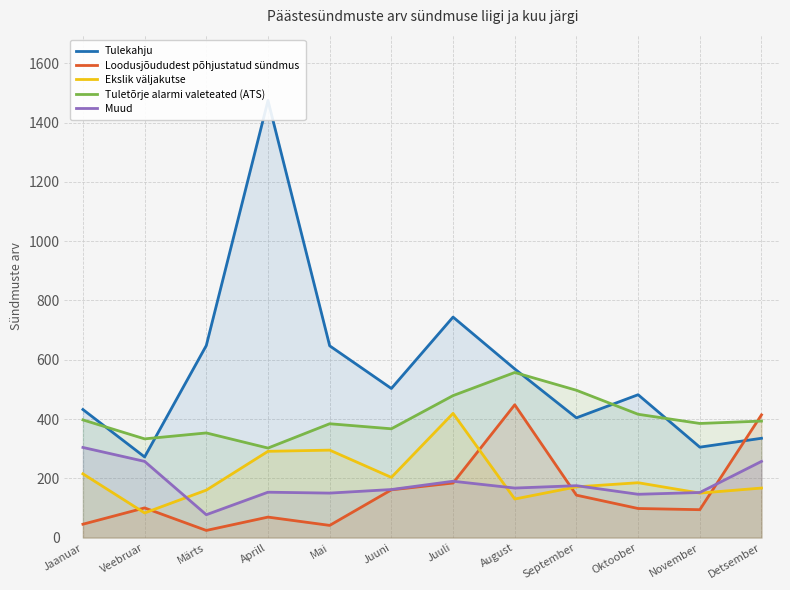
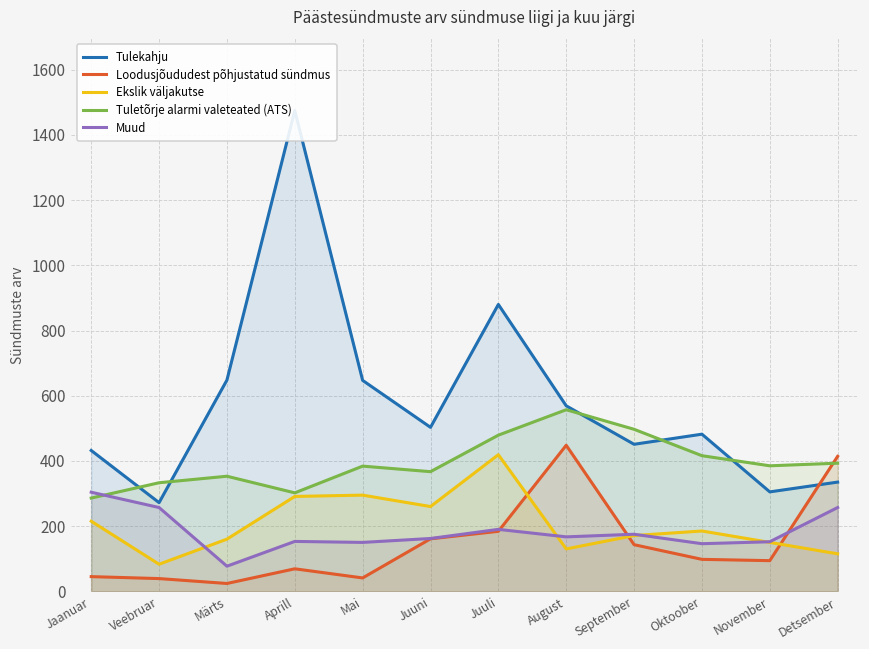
  {
    "Tulekahju": {
      "Jaanuar": 430,
      "Veebruar": 270,
      "Märts": 650,
      "Mai": 650,
      "Juuni": 500,
-     "Juuli": 740,
+     "Juuli": 880,
      "August": 570,
-     "September": 400,
+     "September": 450,
      "Oktoober": 480,
      "November": 310,
      "Detsember": 340
    },
    "Loodusjõududest põhjustatud sündmus": {
      "Jaanuar": 50,
-     "Veebruar": 100,
+     "Veebruar": 40,
      "Märts": 20,
      "Aprill": 70,
      "Mai": 40,
      "August": 450,
      "September": 140,
      "Oktoober": 100,
      "November": 90,
      "Detsember": 410
    },
    "Ekslik väljakutse": {
      "Jaanuar": 220,
      "Veebruar": 80,
      "Märts": 160,
      "Aprill": 290,
      "Mai": 300,
-     "Juuni": 200,
+     "Juuni": 260,
      "Juuli": 420,
      "August": 130,
      "Oktoober": 190,
-     "Detsember": 170
+     "Detsember": 120
    },
    "Tuletõrje alarmi valeteated (ATS)": {
-     "Jaanuar": 400,
+     "Jaanuar": 290,
      "Veebruar": 330,
      "Märts": 350,
      "Aprill": 300,
      "Mai": 380,
      "Juuni": 370,
      "Juuli": 480,
      "August": 560,
      "September": 500,
      "Oktoober": 420,
      "November": 390,
      "Detsember": 390
    },
    "Muud": {
      "Jaanuar": 300,
      "Veebruar": 260,
      "Märts": 80,
      "Aprill": 150,
      "Mai": 150,
      "August": 170,
      "Oktoober": 150,
      "Detsember": 260
    }
  }
